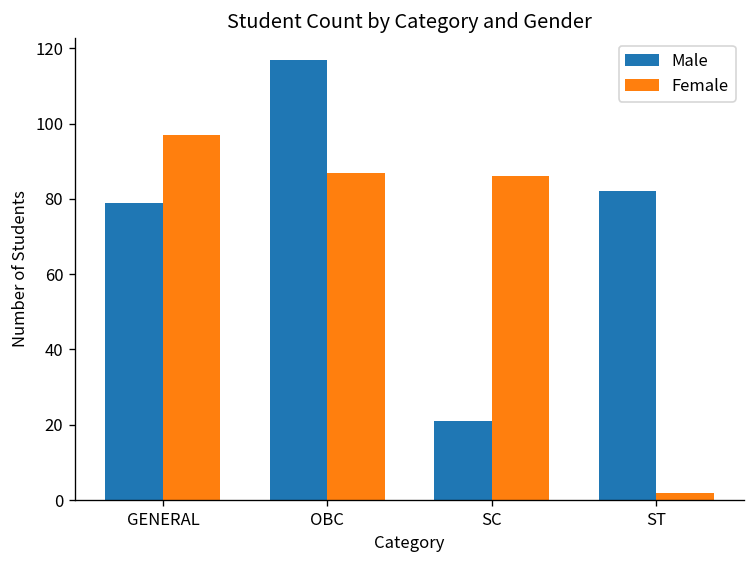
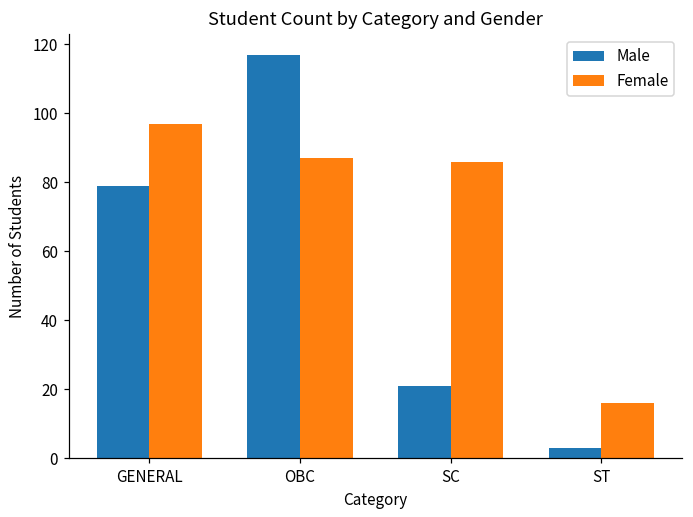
  {
    "Male": {
      "GENERAL": 79,
      "OBC": 117,
      "SC": 21,
-     "ST": 82
+     "ST": 3
    },
    "Female": {
      "GENERAL": 97,
      "OBC": 87,
      "SC": 86,
-     "ST": 2
+     "ST": 16
    }
  }
